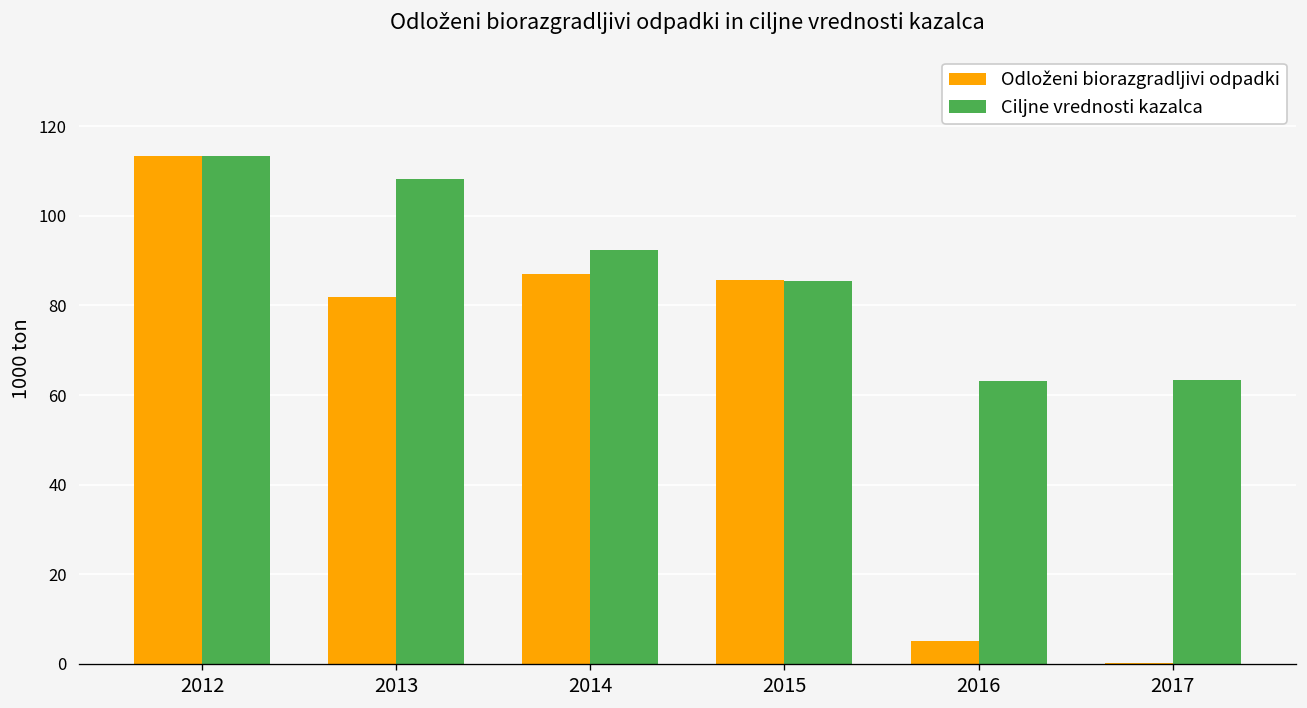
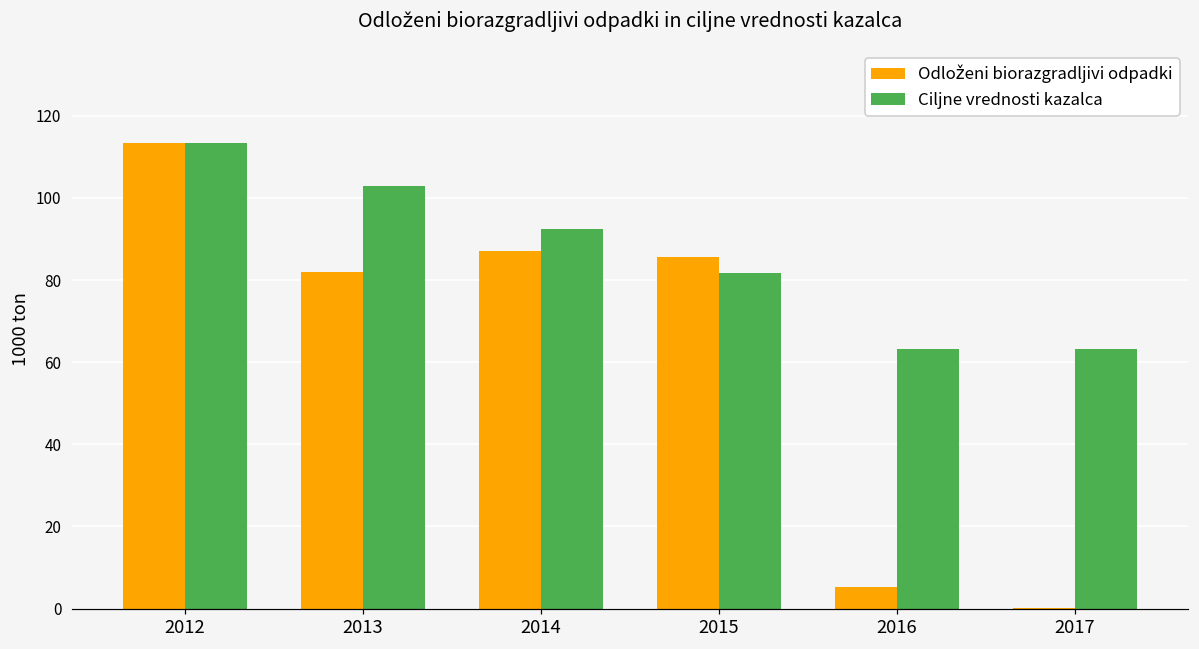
  {
    "Odloženi biorazgradljivi odpadki": {
      "2012": 113,
      "2013": 82,
      "2014": 87,
      "2015": 86,
      "2016": 5
    },
    "Ciljne vrednosti kazalca": {
      "2012": 113,
-     "2013": 108,
+     "2013": 103,
      "2014": 92,
-     "2015": 85,
+     "2015": 82,
      "2016": 63,
      "2017": 63
    }
  }
